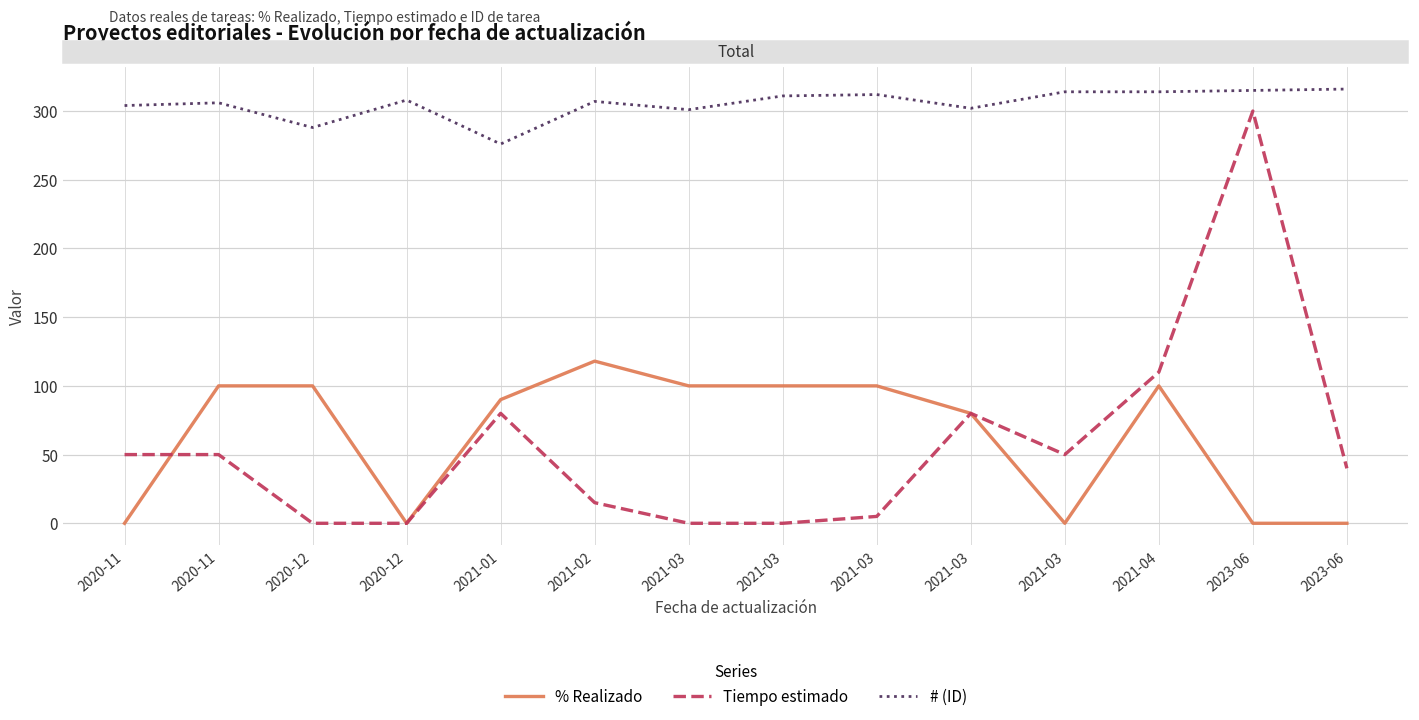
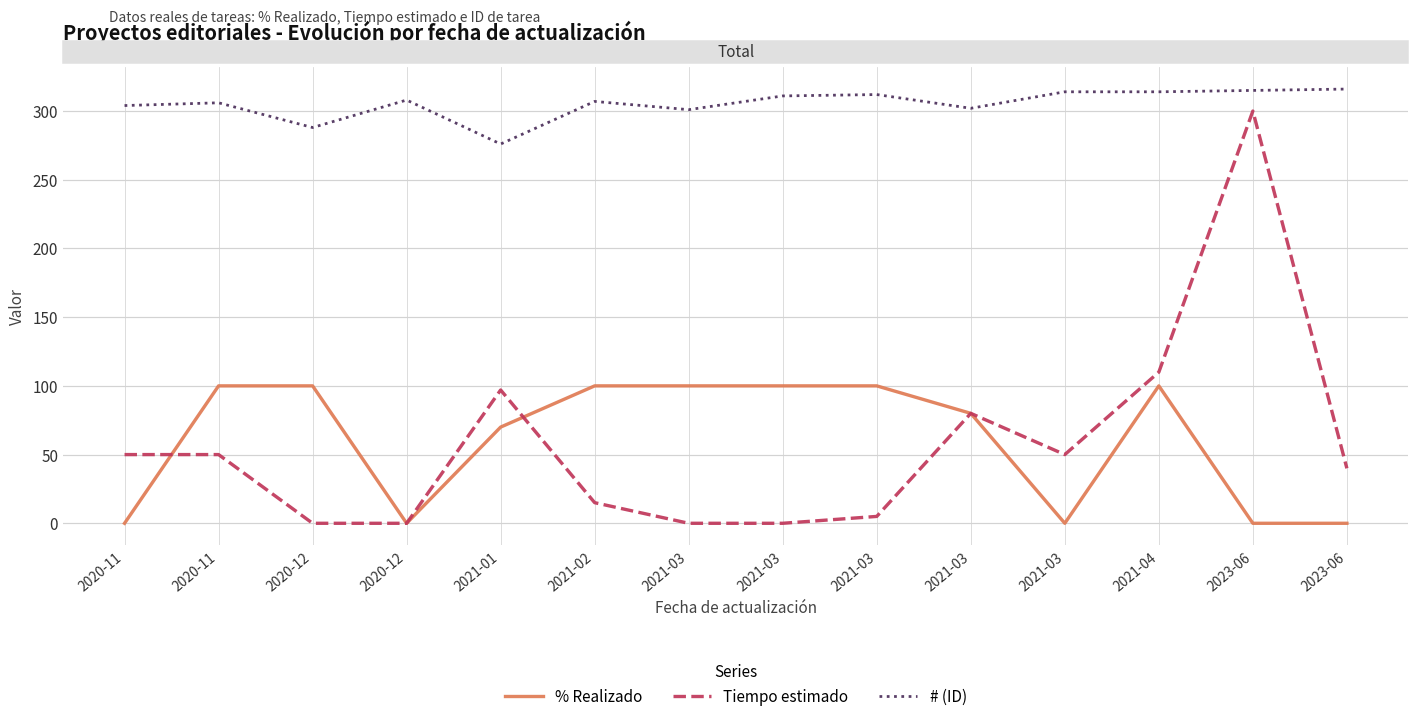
  {
    "% Realizado": {
-     "2021-01": 90,
-     "2021-02": 118,
+     "2021-01": 70,
+     "2021-02": 100,
      "2021-04": 100
    },
    "Tiempo estimado": {
-     "2021-01": 80,
+     "2021-01": 97,
      "2021-02": 15,
      "2021-04": 110
    },
    "# (ID)": {
      "2021-01": 276,
      "2021-02": 307,
      "2021-04": 314
    }
  }
